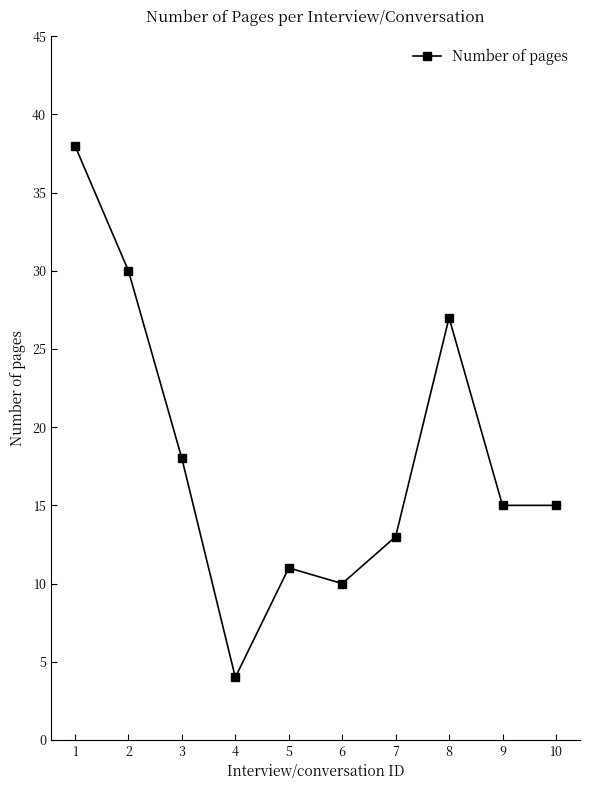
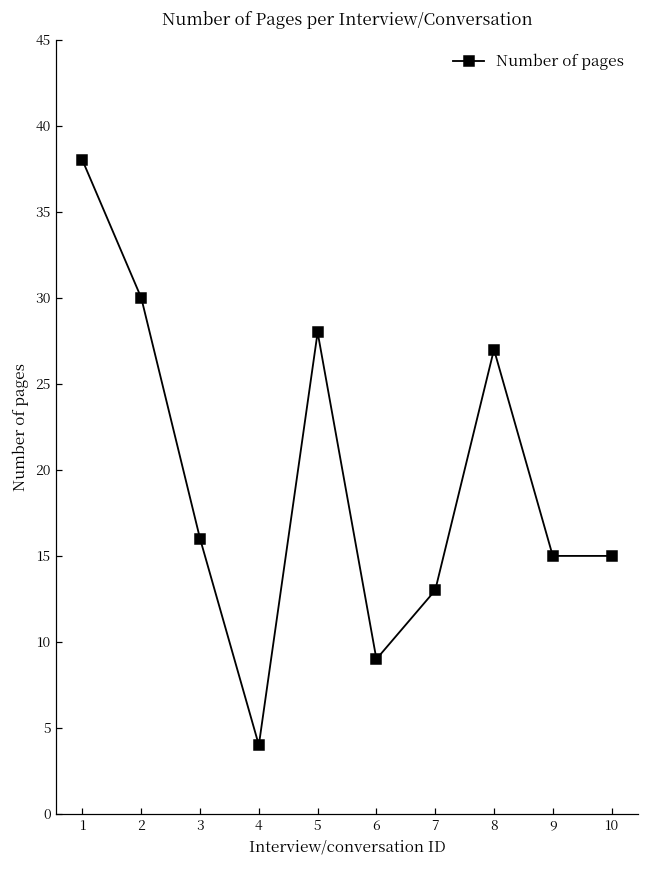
  {
    "1": 38,
    "2": 30,
-   "3": 18,
+   "3": 16,
    "4": 4,
-   "5": 11,
-   "6": 10,
+   "5": 28,
+   "6": 9,
    "7": 13,
    "8": 27,
    "9": 15,
    "10": 15
  }
